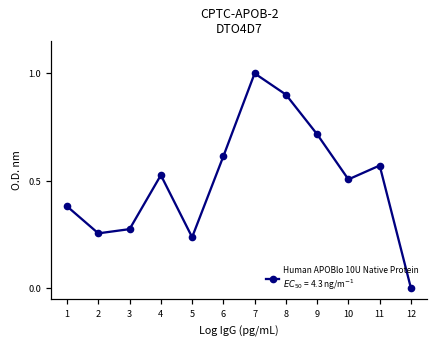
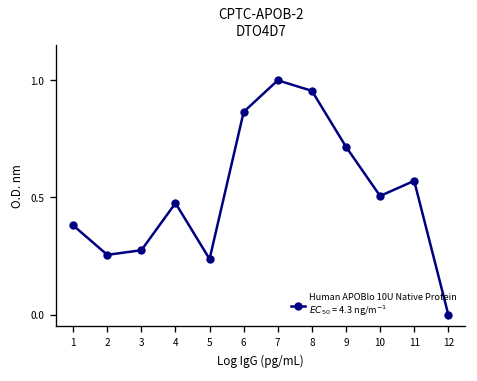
  {
    "1": 0.38,
    "2": 0.25,
    "3": 0.27,
-   "4": 0.53,
+   "4": 0.48,
    "5": 0.24,
-   "6": 0.61,
+   "6": 0.87,
    "7": 1.00,
-   "8": 0.90,
+   "8": 0.96,
    "9": 0.72,
    "10": 0.51,
    "11": 0.57,
    "12": 0.00
  }
